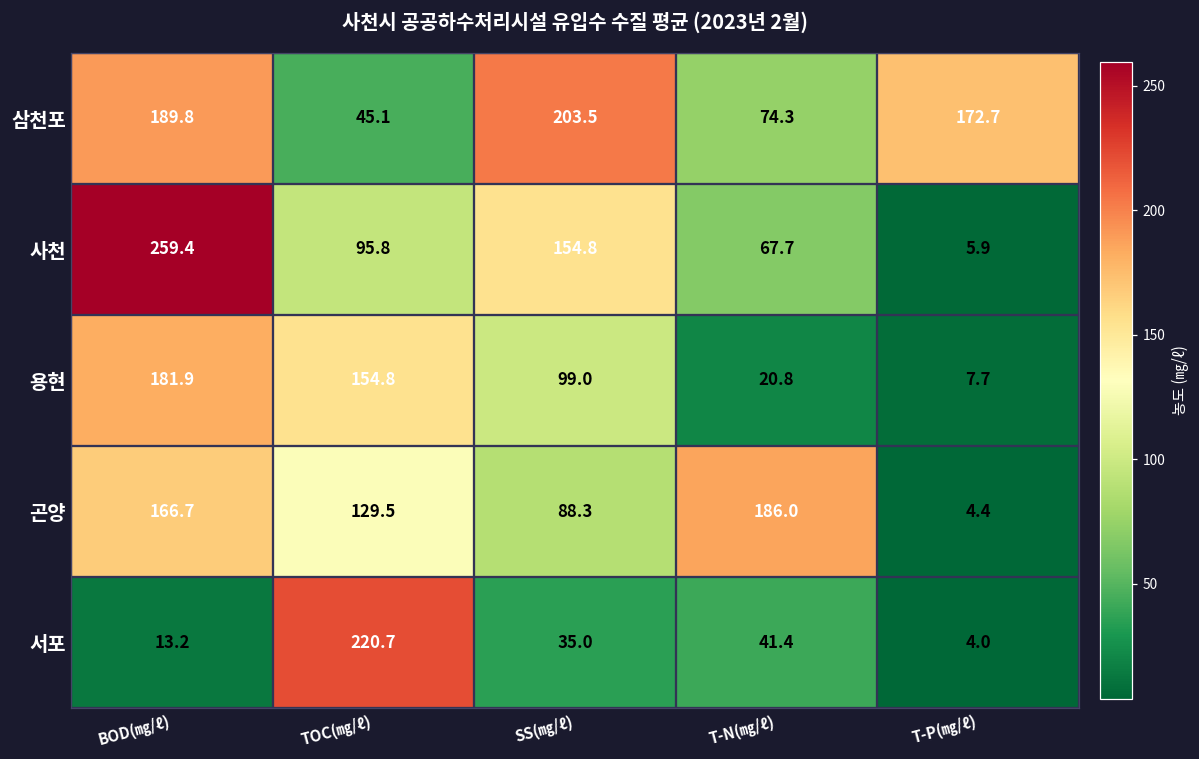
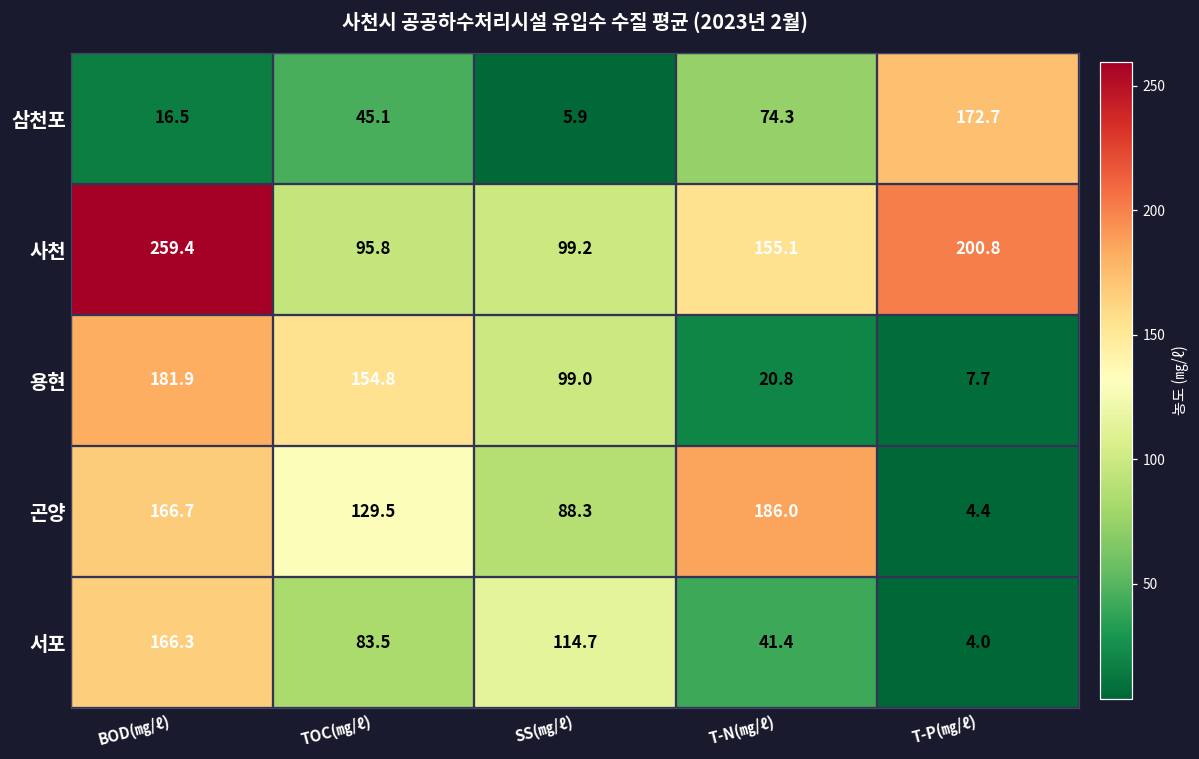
  {
    "삼천포": {
-     "BOD(㎎/ℓ)": 189.8,
+     "BOD(㎎/ℓ)": 16.5,
      "TOC(㎎/ℓ)": 45.1,
-     "SS(㎎/ℓ)": 203.5,
+     "SS(㎎/ℓ)": 5.9,
      "T-N(㎎/ℓ)": 74.3,
      "T-P(㎎/ℓ)": 172.7
    },
    "사천": {
      "BOD(㎎/ℓ)": 259.4,
      "TOC(㎎/ℓ)": 95.8,
-     "SS(㎎/ℓ)": 154.8,
-     "T-N(㎎/ℓ)": 67.7,
-     "T-P(㎎/ℓ)": 5.9
+     "SS(㎎/ℓ)": 99.2,
+     "T-N(㎎/ℓ)": 155.1,
+     "T-P(㎎/ℓ)": 200.8
    },
    "용현": {
      "BOD(㎎/ℓ)": 181.9,
      "TOC(㎎/ℓ)": 154.8,
      "SS(㎎/ℓ)": 99.0,
      "T-N(㎎/ℓ)": 20.8,
      "T-P(㎎/ℓ)": 7.7
    },
    "곤양": {
      "BOD(㎎/ℓ)": 166.7,
      "TOC(㎎/ℓ)": 129.5,
      "SS(㎎/ℓ)": 88.3,
      "T-N(㎎/ℓ)": 186.0,
      "T-P(㎎/ℓ)": 4.4
    },
    "서포": {
-     "BOD(㎎/ℓ)": 13.2,
-     "TOC(㎎/ℓ)": 220.7,
-     "SS(㎎/ℓ)": 35.0,
+     "BOD(㎎/ℓ)": 166.3,
+     "TOC(㎎/ℓ)": 83.5,
+     "SS(㎎/ℓ)": 114.7,
      "T-N(㎎/ℓ)": 41.4,
      "T-P(㎎/ℓ)": 4.0
    }
  }
